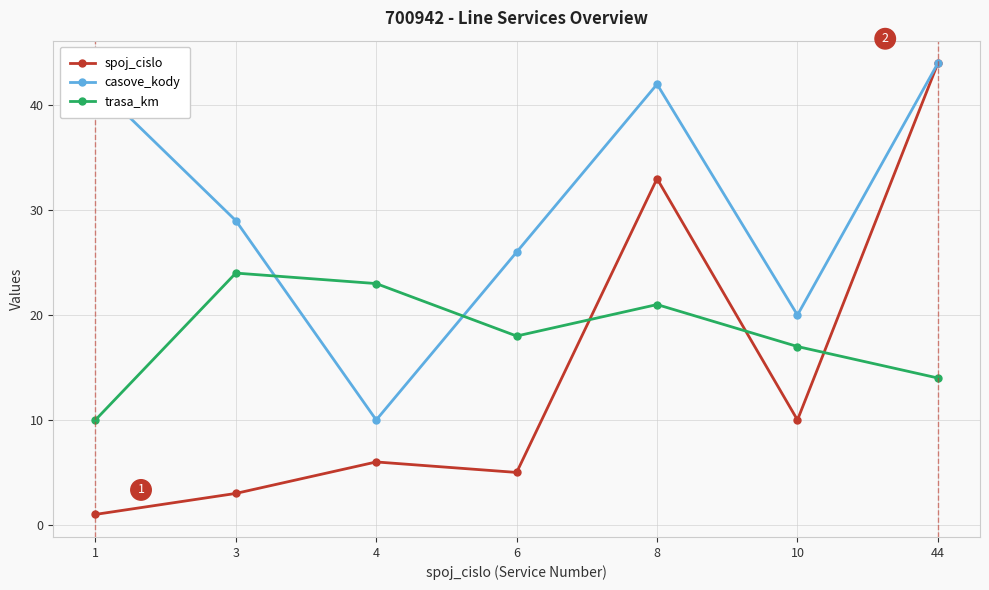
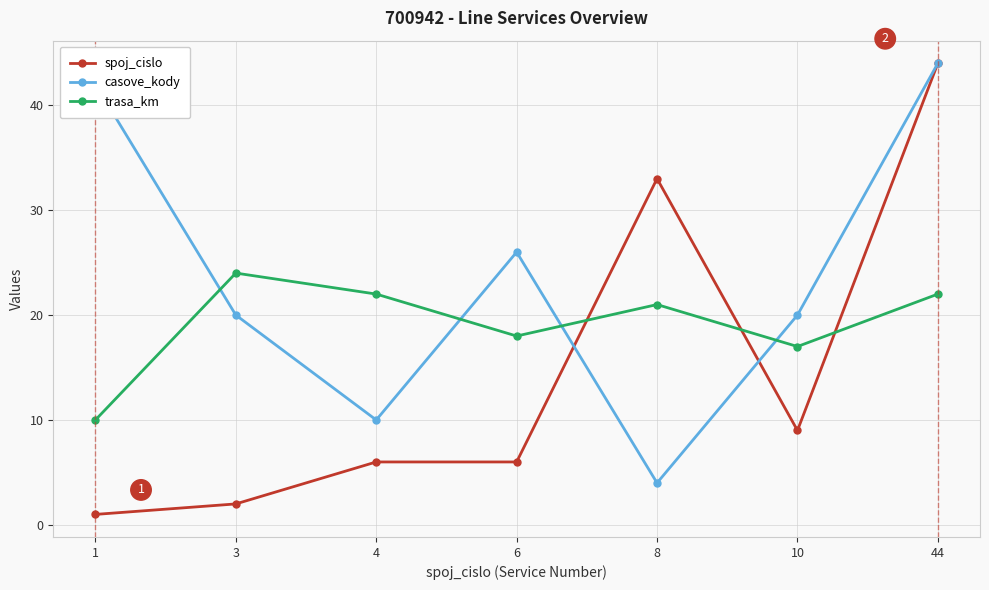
  {
    "spoj_cislo": {
      "1": 1,
-     "3": 3,
+     "3": 2,
      "4": 6,
-     "6": 5,
+     "6": 6,
      "8": 33,
-     "10": 10
+     "10": 9
    },
    "casove_kody": {
-     "3": 29,
+     "3": 20,
      "4": 10,
      "6": 26,
-     "8": 42,
+     "8": 4,
      "10": 20
    },
    "trasa_km": {
      "1": 10,
      "3": 24,
-     "4": 23,
+     "4": 22,
      "6": 18,
      "8": 21,
      "10": 17,
-     "44": 14
+     "44": 22
    }
  }
